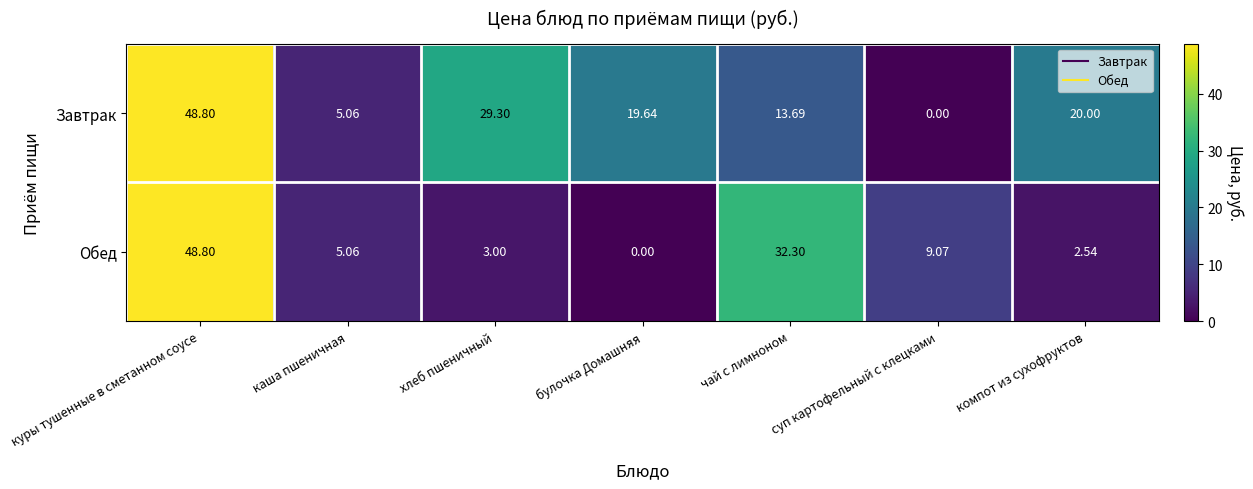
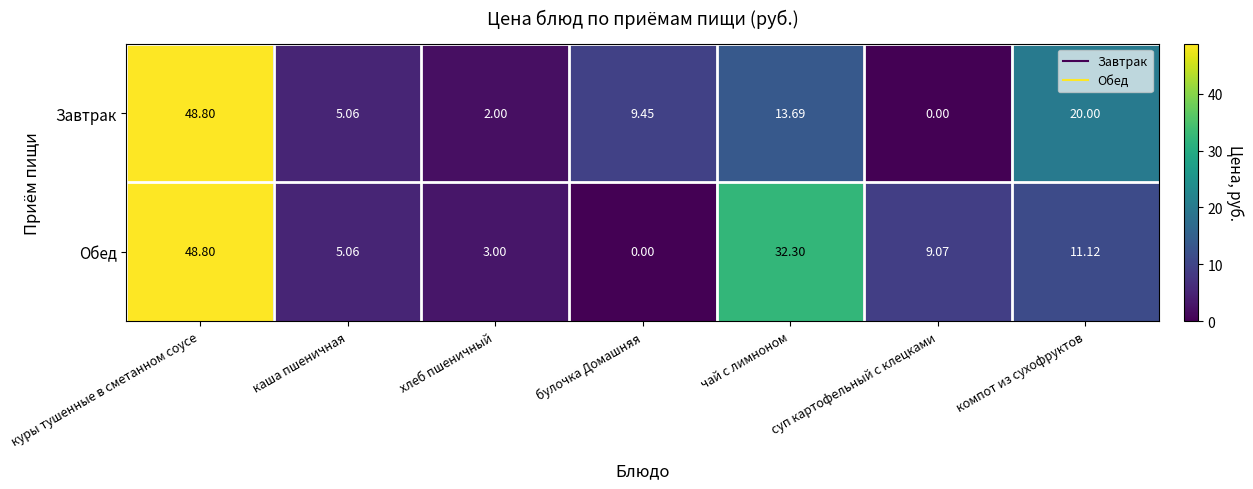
  {
    "Завтрак": {
      "куры тушенные в сметанном соусе": 48.80,
      "каша пшеничная": 5.06,
-     "хлеб пшеничный": 29.30,
-     "булочка Домашняя": 19.64,
+     "хлеб пшеничный": 2.00,
+     "булочка Домашняя": 9.45,
      "чай с лимноном": 13.69,
      "суп картофельный с клецками": 0.00,
      "компот из сухофруктов": 20.00
    },
    "Обед": {
      "куры тушенные в сметанном соусе": 48.80,
      "каша пшеничная": 5.06,
      "хлеб пшеничный": 3.00,
      "булочка Домашняя": 0.00,
      "чай с лимноном": 32.30,
      "суп картофельный с клецками": 9.07,
-     "компот из сухофруктов": 2.54
+     "компот из сухофруктов": 11.12
    }
  }
